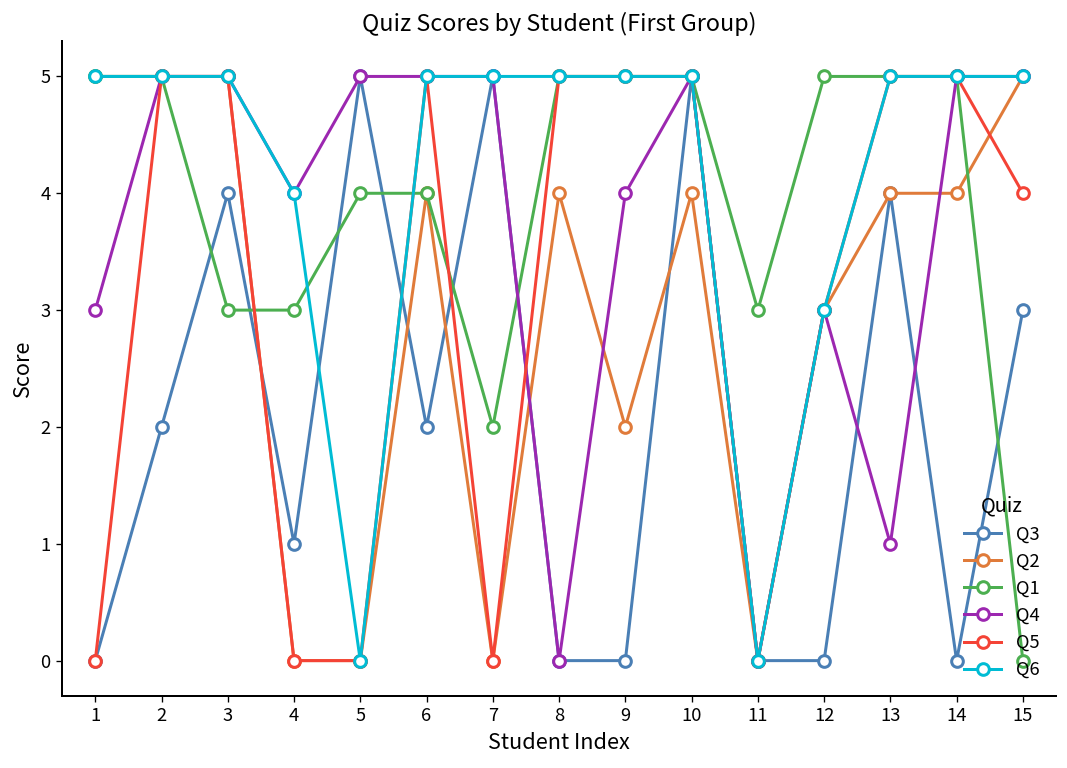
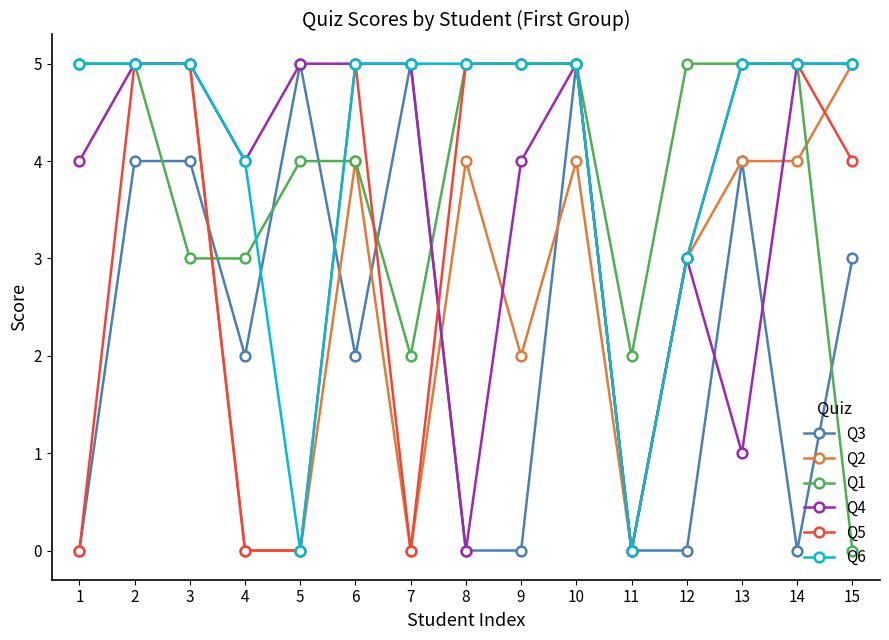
  {
    "Q3": {
-     "2": 2,
+     "2": 4,
      "3": 4,
-     "4": 1,
+     "4": 2,
      "6": 2,
      "9": 0,
      "12": 0,
      "14": 0,
      "15": 3
    },
    "Q1": {
      "3": 3,
      "4": 3,
      "5": 4,
      "7": 2,
-     "11": 3,
+     "11": 2,
      "12": 5,
      "15": 0
    },
    "Q4": {
-     "1": 3,
+     "1": 4,
      "9": 4,
      "13": 1
    }
  }
